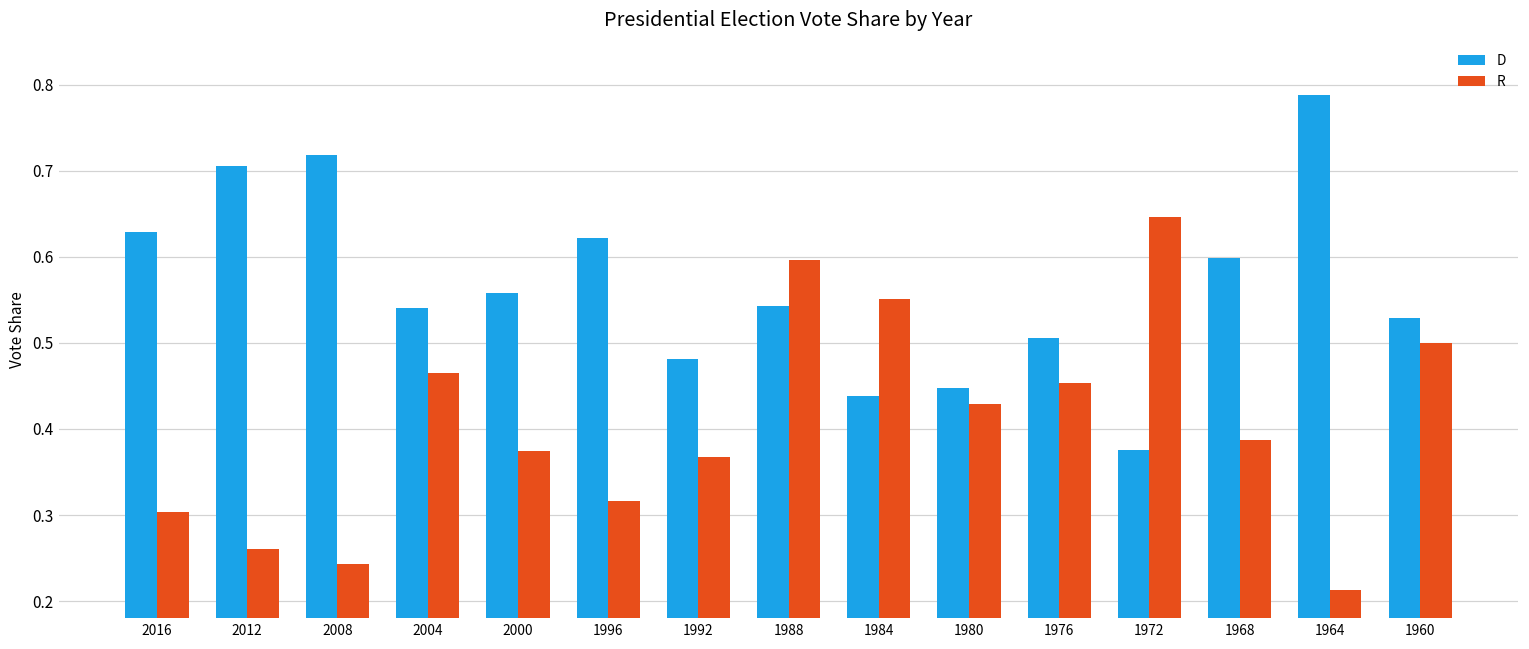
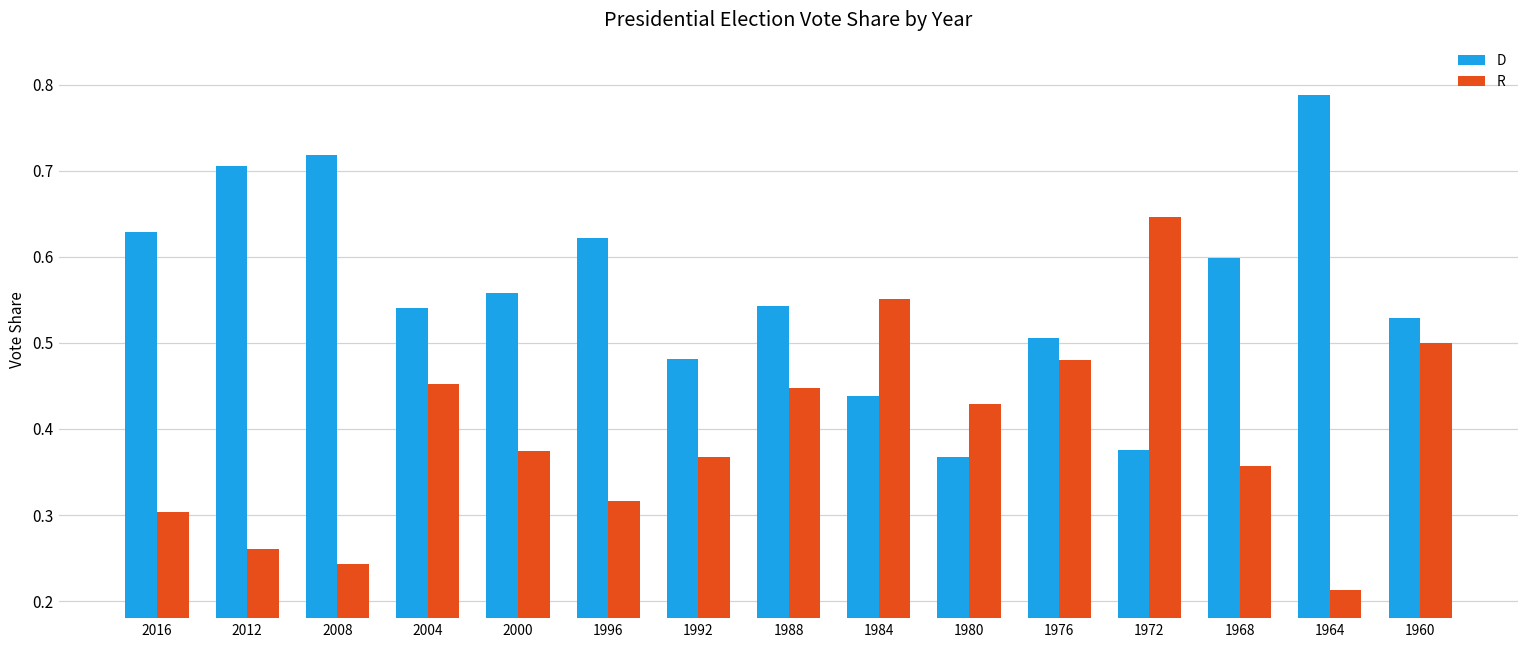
  {
    "D": {
      "2016": 0.63,
      "2012": 0.71,
      "2008": 0.72,
      "2004": 0.54,
      "2000": 0.56,
      "1996": 0.62,
      "1992": 0.48,
      "1988": 0.54,
      "1984": 0.44,
-     "1980": 0.45,
+     "1980": 0.37,
      "1976": 0.51,
      "1972": 0.38,
      "1968": 0.60,
      "1964": 0.79,
      "1960": 0.53
    },
    "R": {
      "2016": 0.30,
      "2012": 0.26,
      "2008": 0.24,
-     "2004": 0.46,
+     "2004": 0.45,
      "2000": 0.37,
      "1996": 0.32,
      "1992": 0.37,
-     "1988": 0.60,
+     "1988": 0.45,
      "1984": 0.55,
      "1980": 0.43,
-     "1976": 0.45,
+     "1976": 0.48,
      "1972": 0.65,
-     "1968": 0.39,
+     "1968": 0.36,
      "1964": 0.21,
      "1960": 0.50
    }
  }
